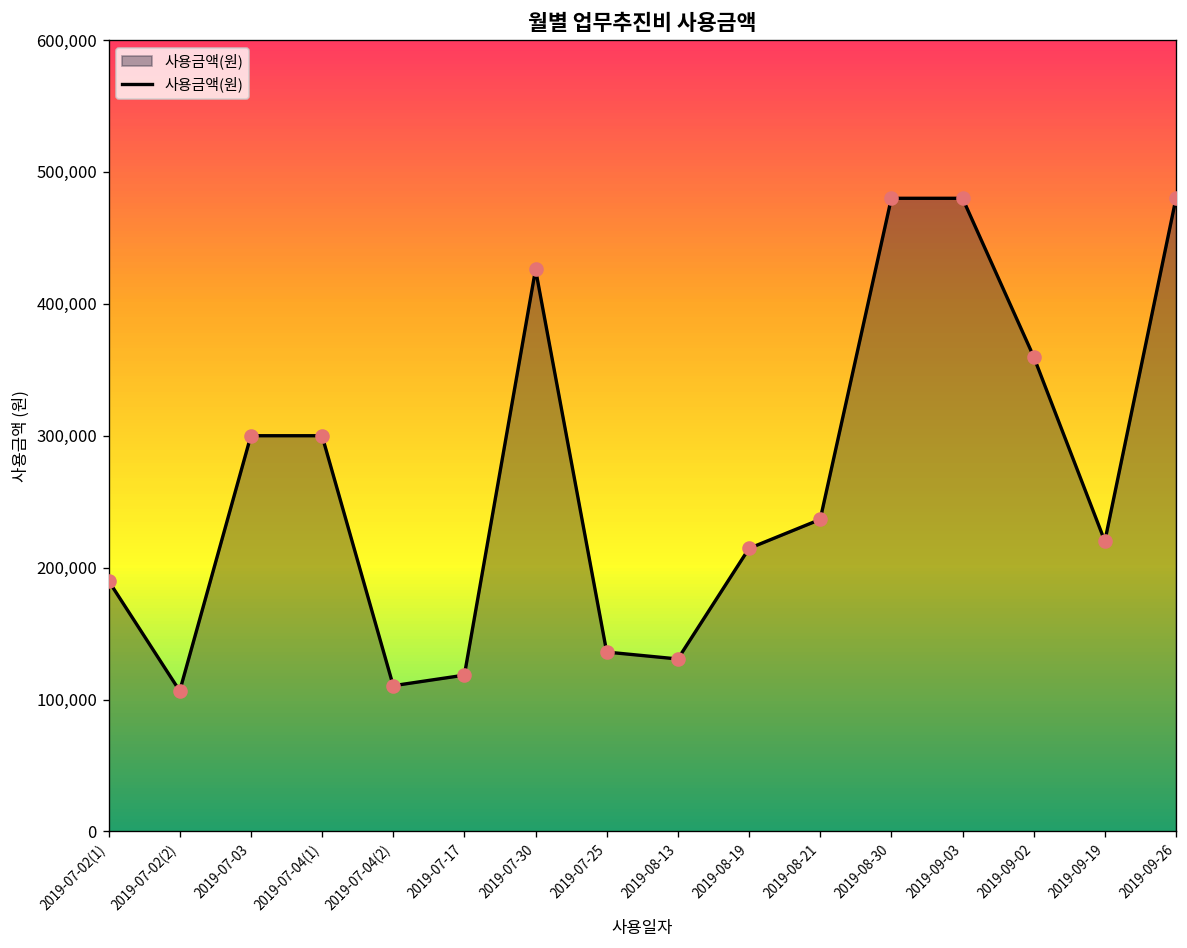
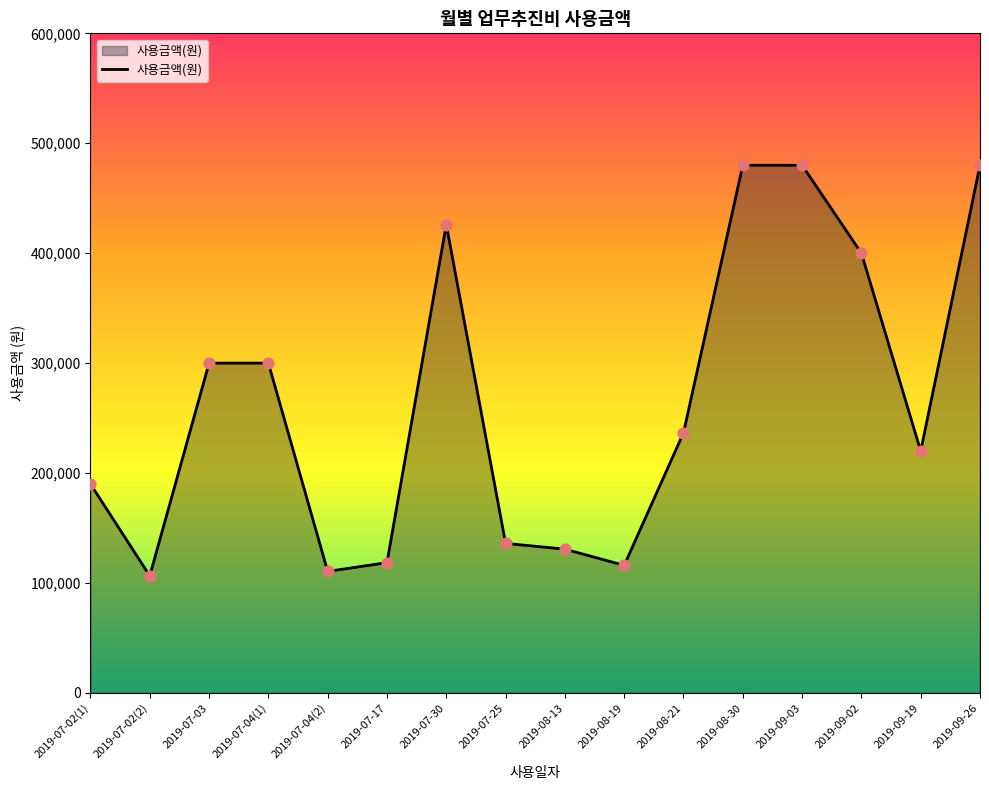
  {
    "2019-07-02(1)": "190,000",
    "2019-07-02(2)": "107,000",
    "2019-07-03": "300,000",
    "2019-07-04(1)": "300,000",
    "2019-07-04(2)": "111,000",
    "2019-07-17": "119,000",
    "2019-07-30": "426,000",
    "2019-07-25": "136,000",
    "2019-08-13": "131,000",
-   "2019-08-19": "215,000",
+   "2019-08-19": "116,000",
    "2019-08-21": "237,000",
    "2019-08-30": "480,000",
    "2019-09-03": "480,000",
-   "2019-09-02": "360,000",
+   "2019-09-02": "400,000",
    "2019-09-19": "220,000",
    "2019-09-26": "480,000"
  }
